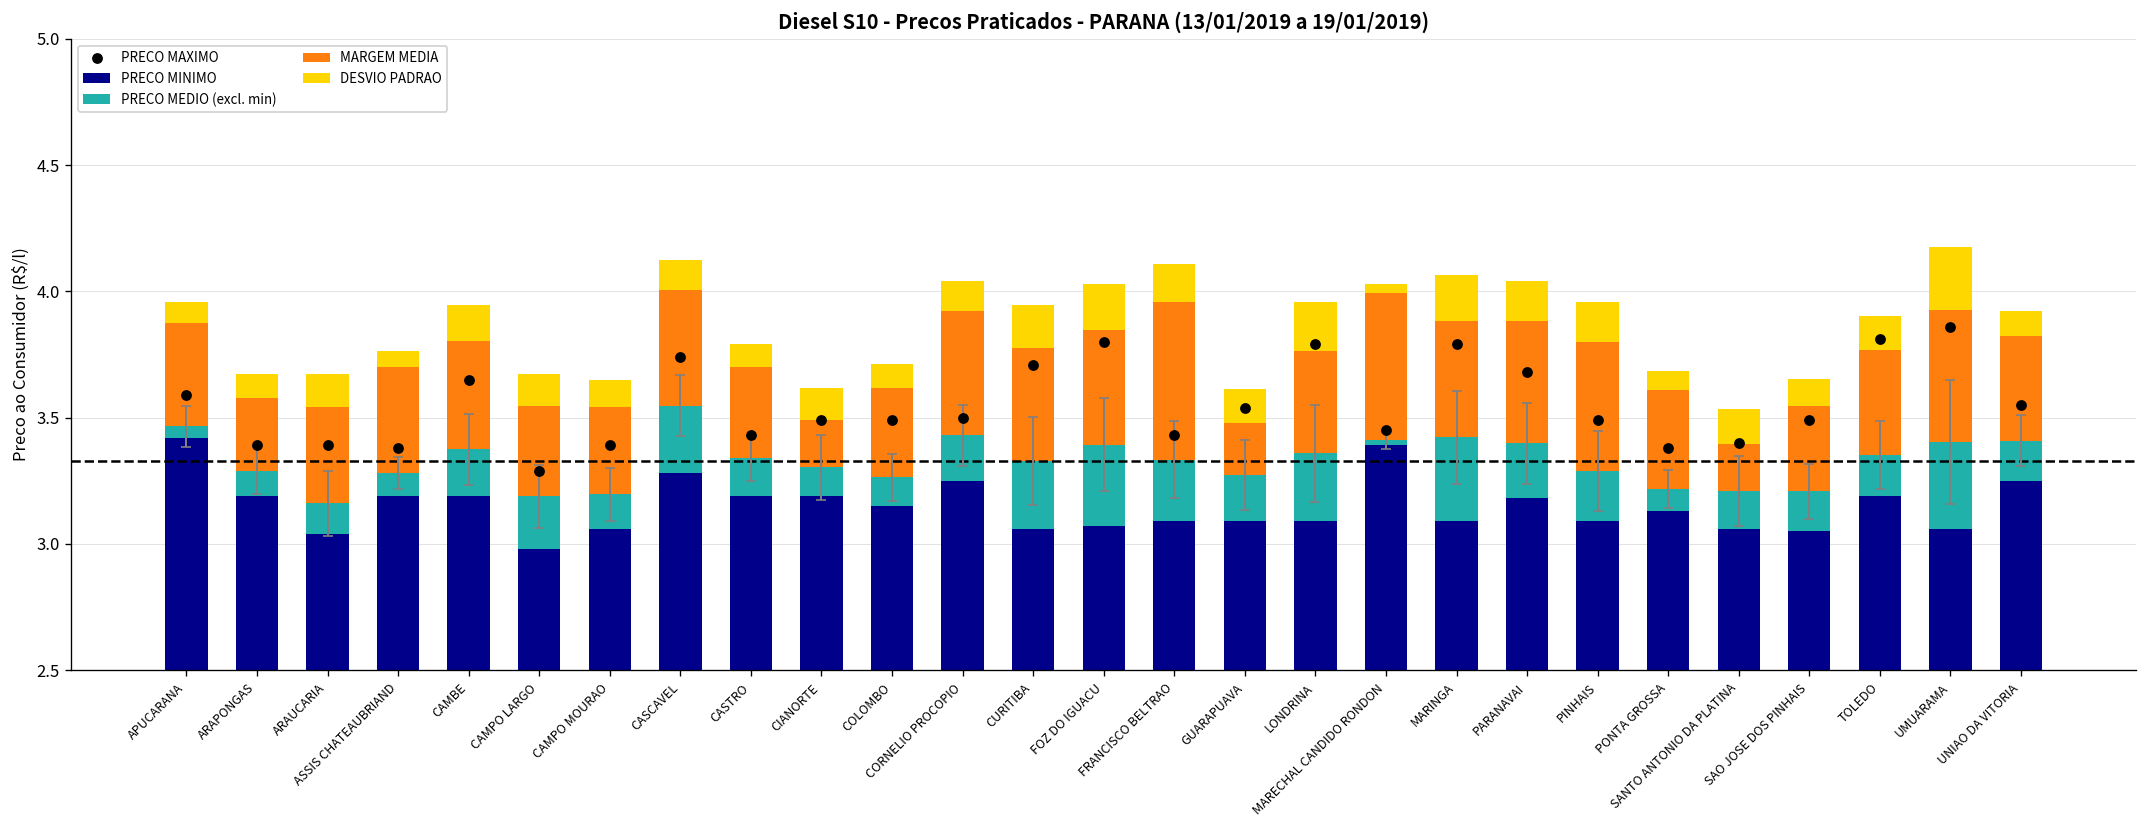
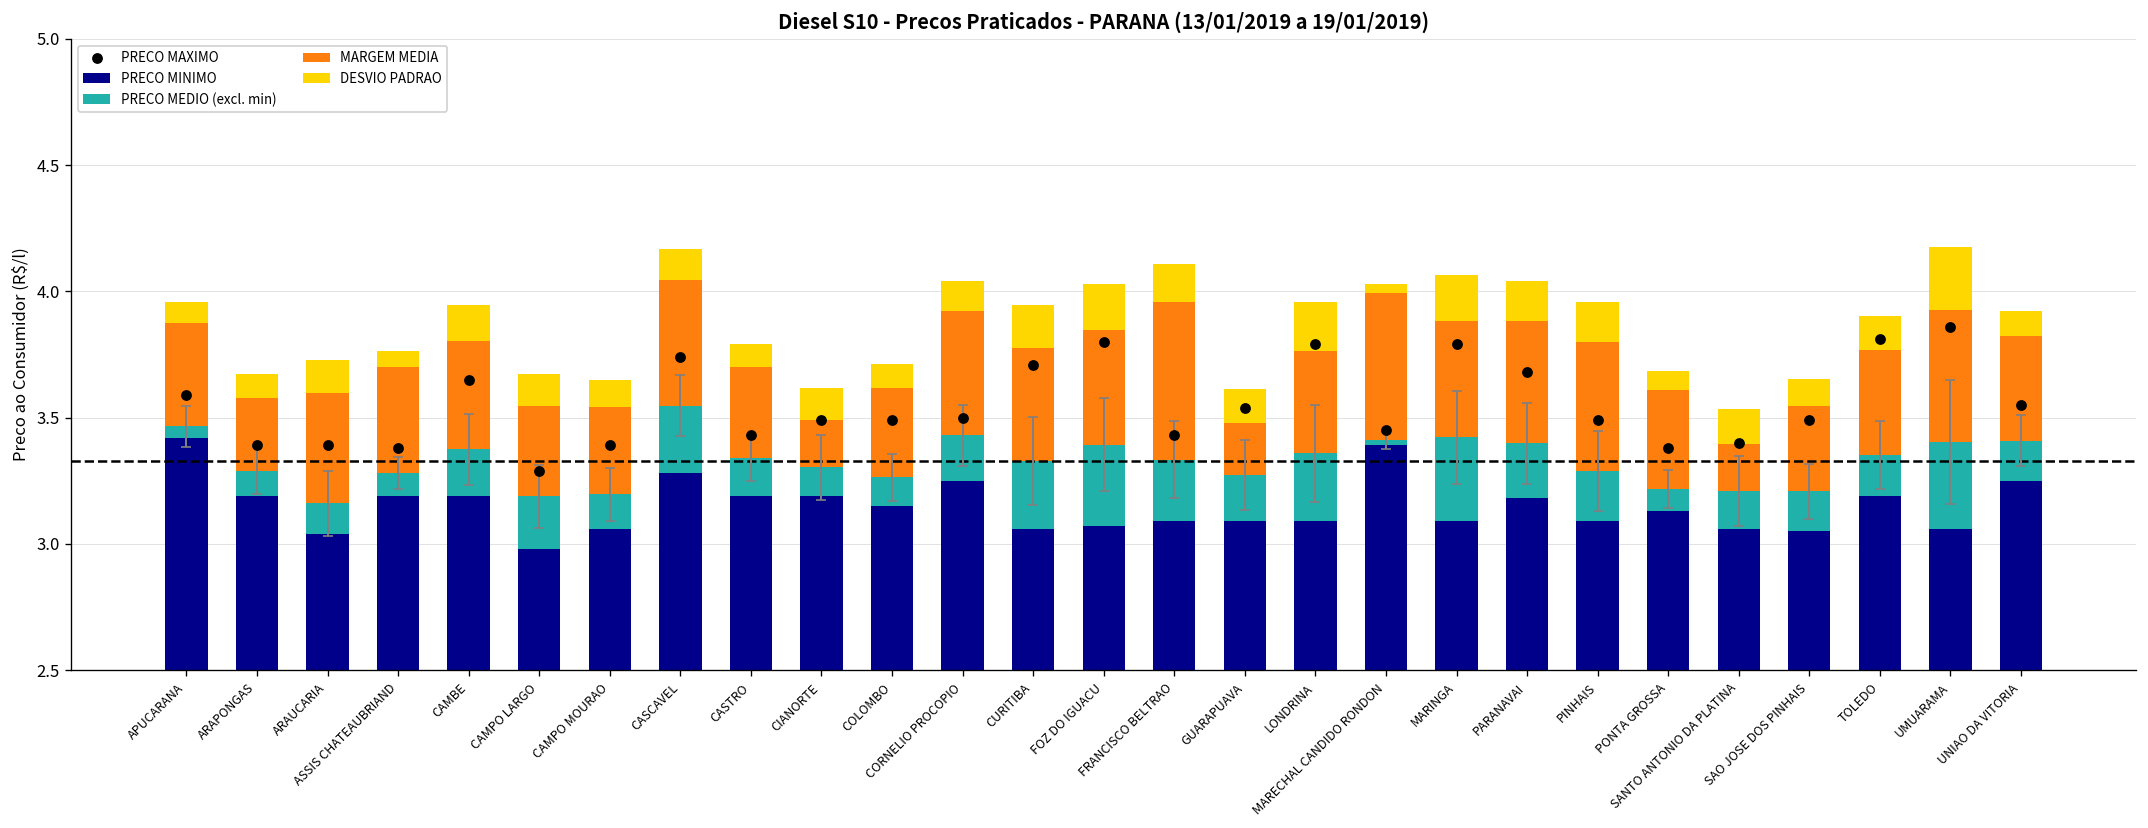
  {
    "PRECO MINIMO": {
      "APUCARANA": 3.42,
      "ARAPONGAS": 3.19,
      "ARAUCARIA": 3.04,
      "ASSIS CHATEAUBRIAND": 3.19,
      "CAMBE": 3.19,
      "CAMPO LARGO": 2.98,
      "CAMPO MOURAO": 3.06,
      "CASCAVEL": 3.28,
      "CASTRO": 3.19,
      "CIANORTE": 3.19,
      "COLOMBO": 3.15,
      "CORNELIO PROCOPIO": 3.25,
      "CURITIBA": 3.06,
      "FOZ DO IGUACU": 3.07,
      "FRANCISCO BELTRAO": 3.09,
      "GUARAPUAVA": 3.09,
      "LONDRINA": 3.09,
      "MARECHAL CANDIDO RONDON": 3.39,
      "MARINGA": 3.09,
      "PARANAVAI": 3.18,
      "PINHAIS": 3.09,
      "PONTA GROSSA": 3.13,
      "SANTO ANTONIO DA PLATINA": 3.06,
      "SAO JOSE DOS PINHAIS": 3.05,
      "TOLEDO": 3.19,
      "UMUARAMA": 3.06,
      "UNIAO DA VITORIA": 3.25
    },
    "MARGEM MEDIA": {
      "APUCARANA": 0.41,
      "ARAPONGAS": 0.29,
-     "ARAUCARIA": 0.38,
+     "ARAUCARIA": 0.44,
      "ASSIS CHATEAUBRIAND": 0.42,
      "CAMBE": 0.43,
      "CAMPO LARGO": 0.36,
      "CAMPO MOURAO": 0.35,
-     "CASCAVEL": 0.46,
+     "CASCAVEL": 0.50,
      "CASTRO": 0.36,
      "CIANORTE": 0.19,
      "COLOMBO": 0.36,
      "CORNELIO PROCOPIO": 0.49,
      "CURITIBA": 0.44,
      "FOZ DO IGUACU": 0.45,
      "FRANCISCO BELTRAO": 0.62,
      "GUARAPUAVA": 0.20,
      "LONDRINA": 0.41,
      "MARECHAL CANDIDO RONDON": 0.59,
      "MARINGA": 0.46,
      "PARANAVAI": 0.48,
      "PINHAIS": 0.51,
      "PONTA GROSSA": 0.39,
      "SANTO ANTONIO DA PLATINA": 0.19,
      "SAO JOSE DOS PINHAIS": 0.34,
      "TOLEDO": 0.42,
      "UMUARAMA": 0.52,
      "UNIAO DA VITORIA": 0.42
    },
    "DESVIO PADRAO": {
      "APUCARANA": 0.08,
      "ARAPONGAS": 0.09,
      "ARAUCARIA": 0.13,
      "ASSIS CHATEAUBRIAND": 0.06,
      "CAMBE": 0.14,
      "CAMPO LARGO": 0.13,
      "CAMPO MOURAO": 0.10,
      "CASCAVEL": 0.12,
      "CASTRO": 0.09,
      "CIANORTE": 0.13,
      "COLOMBO": 0.09,
      "CORNELIO PROCOPIO": 0.12,
      "CURITIBA": 0.17,
      "FOZ DO IGUACU": 0.18,
      "FRANCISCO BELTRAO": 0.15,
      "GUARAPUAVA": 0.14,
      "LONDRINA": 0.19,
      "MARECHAL CANDIDO RONDON": 0.04,
      "MARINGA": 0.19,
      "PARANAVAI": 0.16,
      "PINHAIS": 0.16,
      "PONTA GROSSA": 0.08,
      "SANTO ANTONIO DA PLATINA": 0.14,
      "SAO JOSE DOS PINHAIS": 0.11,
      "TOLEDO": 0.14,
      "UMUARAMA": 0.25,
      "UNIAO DA VITORIA": 0.10
    }
  }
